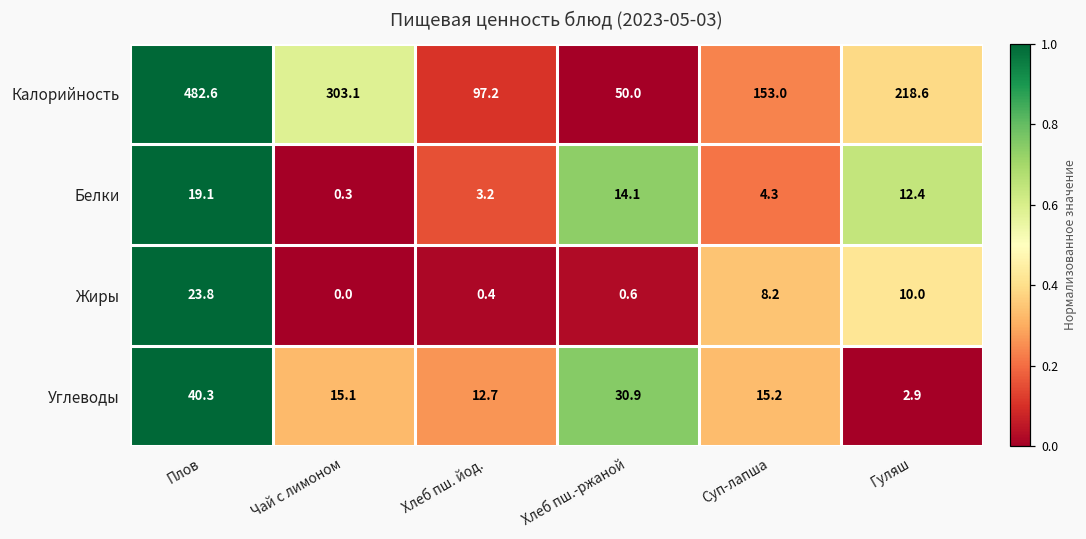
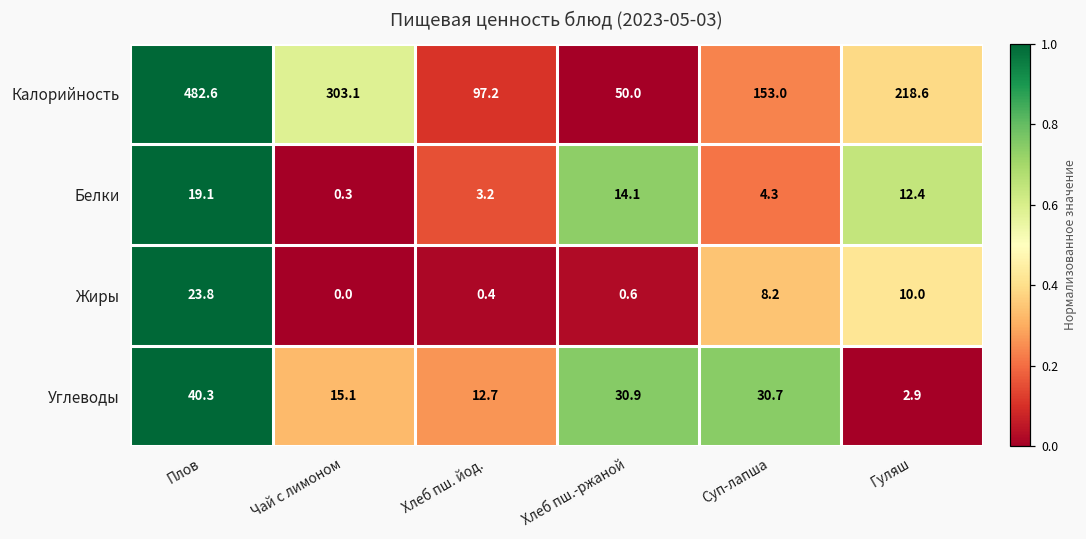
  {
    "Калорийность": {
      "Плов": 482.6,
      "Чай с лимоном": 303.1,
      "Хлеб пш. йод.": 97.2,
      "Хлеб пш.-ржаной": 50.0,
      "Суп-лапша": 153.0,
      "Гуляш": 218.6
    },
    "Белки": {
      "Плов": 19.1,
      "Чай с лимоном": 0.3,
      "Хлеб пш. йод.": 3.2,
      "Хлеб пш.-ржаной": 14.1,
      "Суп-лапша": 4.3,
      "Гуляш": 12.4
    },
    "Жиры": {
      "Плов": 23.8,
      "Чай с лимоном": 0.0,
      "Хлеб пш. йод.": 0.4,
      "Хлеб пш.-ржаной": 0.6,
      "Суп-лапша": 8.2,
      "Гуляш": 10.0
    },
    "Углеводы": {
      "Плов": 40.3,
      "Чай с лимоном": 15.1,
      "Хлеб пш. йод.": 12.7,
      "Хлеб пш.-ржаной": 30.9,
-     "Суп-лапша": 15.2,
+     "Суп-лапша": 30.7,
      "Гуляш": 2.9
    }
  }
